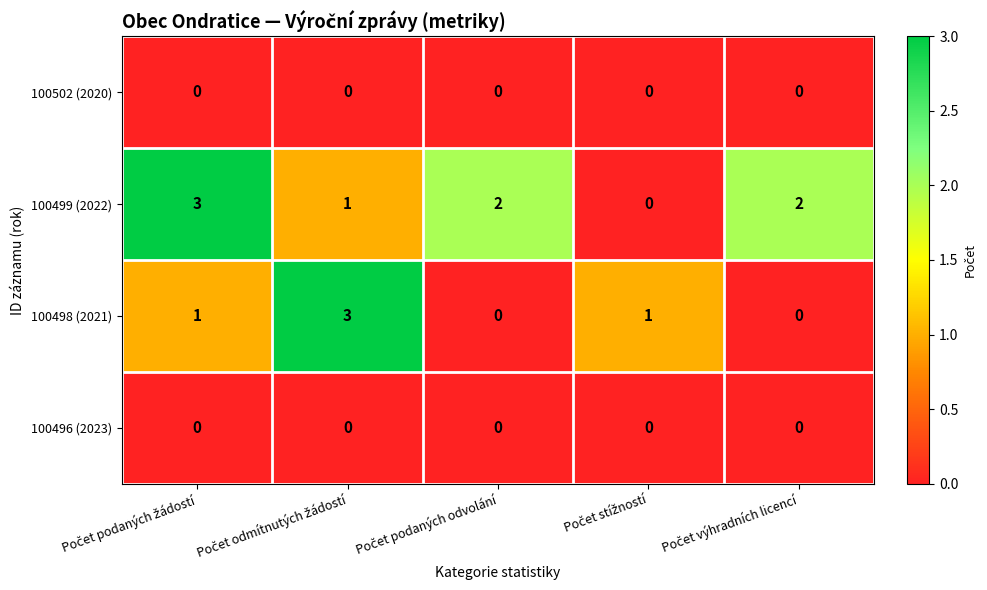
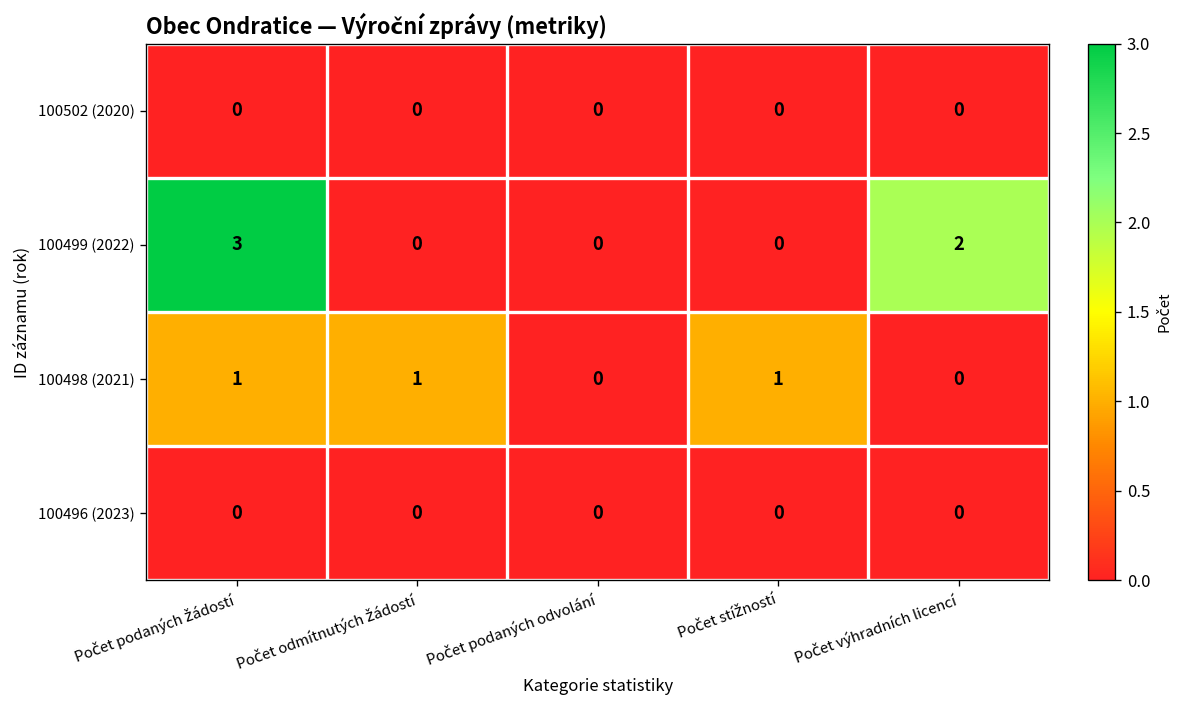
  {
    "100502 (2020)": {
      "Počet podaných žádostí": 0,
      "Počet odmítnutých žádostí": 0,
      "Počet podaných odvolání": 0,
      "Počet stížností": 0,
      "Počet výhradních licencí": 0
    },
    "100499 (2022)": {
      "Počet podaných žádostí": 3,
-     "Počet odmítnutých žádostí": 1,
-     "Počet podaných odvolání": 2,
+     "Počet odmítnutých žádostí": 0,
+     "Počet podaných odvolání": 0,
      "Počet stížností": 0,
      "Počet výhradních licencí": 2
    },
    "100498 (2021)": {
      "Počet podaných žádostí": 1,
-     "Počet odmítnutých žádostí": 3,
+     "Počet odmítnutých žádostí": 1,
      "Počet podaných odvolání": 0,
      "Počet stížností": 1,
      "Počet výhradních licencí": 0
    },
    "100496 (2023)": {
      "Počet podaných žádostí": 0,
      "Počet odmítnutých žádostí": 0,
      "Počet podaných odvolání": 0,
      "Počet stížností": 0,
      "Počet výhradních licencí": 0
    }
  }
